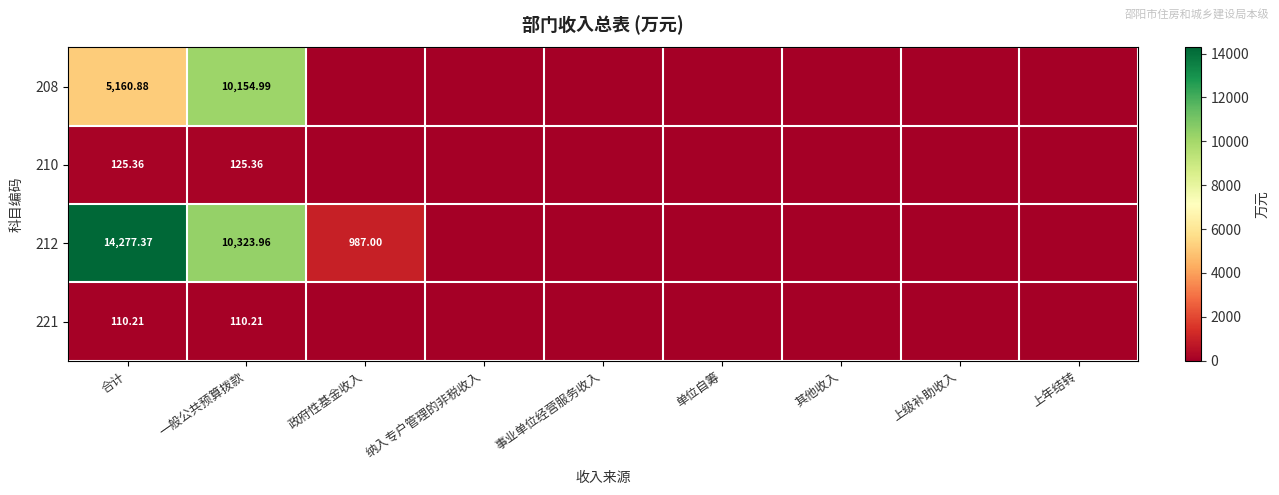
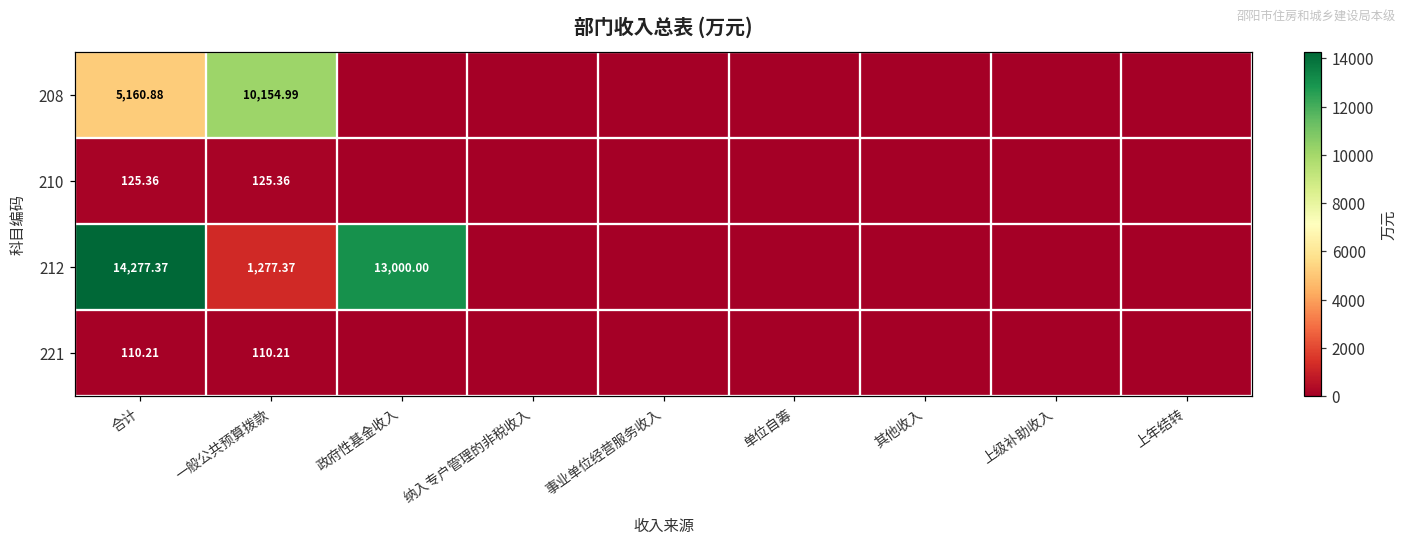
  {
    "208": {
      "合计": "5,160.88",
      "一般公共预算拨款": "10,154.99"
    },
    "210": {
      "合计": "125.36",
      "一般公共预算拨款": "125.36"
    },
    "212": {
      "合计": "14,277.37",
-     "一般公共预算拨款": "10,323.96",
-     "政府性基金收入": "987.00"
+     "一般公共预算拨款": "1,277.37",
+     "政府性基金收入": "13,000.00"
    },
    "221": {
      "合计": "110.21",
      "一般公共预算拨款": "110.21"
    }
  }
